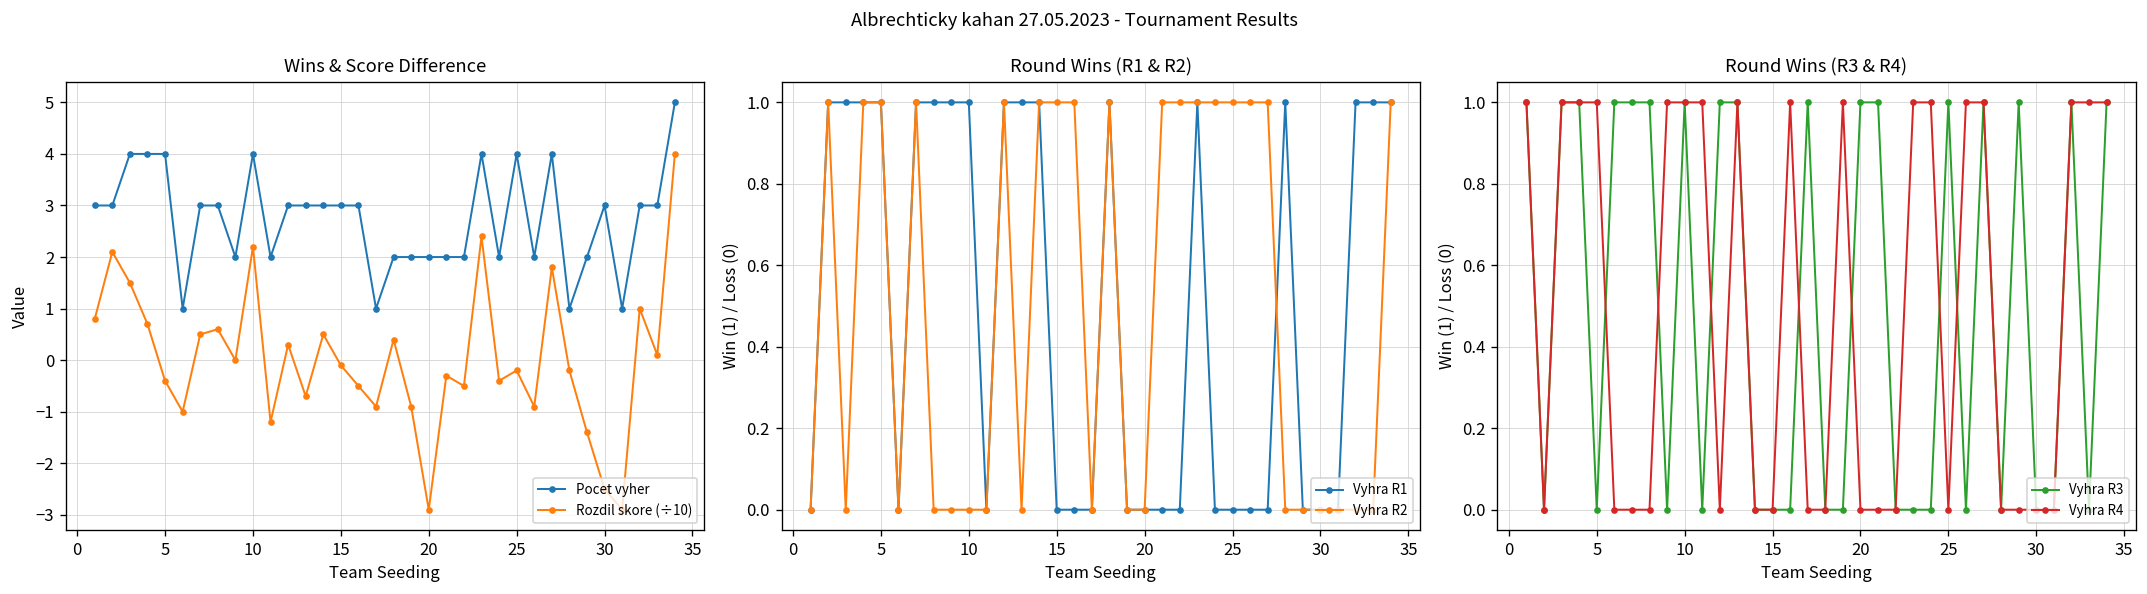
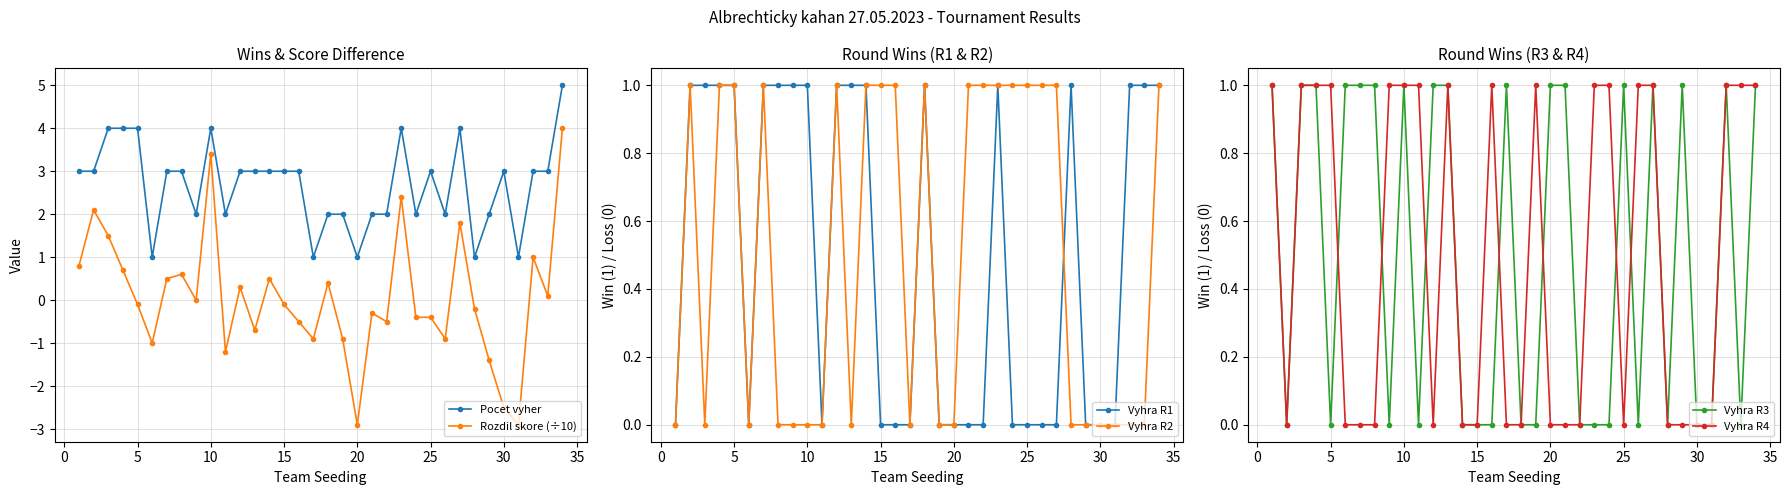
  {
    "Wins & Score Difference": {
      "Pocet vyher": {
        "5": 4,
        "10": 4,
        "15": 3,
-       "20": 2,
-       "25": 4,
+       "20": 1,
+       "25": 3,
        "30": 3
      },
      "Rozdil skore (÷10)": {
-       "5": -0.4,
-       "10": 2.2,
+       "5": -0.1,
+       "10": 3.4,
        "15": -0.1,
        "20": -2.9,
-       "25": -0.2
+       "25": -0.4
      }
    },
    "Round Wins (R1 & R2)": {
      "Vyhra R1": {
        "10": 1.00,
        "15": 0.00,
        "25": 0.00
      },
      "Vyhra R2": {
        "10": 0.00,
        "15": 1.00,
        "25": 1.00
      }
    },
    "Round Wins (R3 & R4)": {
      "Vyhra R3": {
        "5": 0.00,
        "20": 1.00,
        "25": 1.00
      },
      "Vyhra R4": {
        "5": 1.00,
        "20": 0.00,
        "25": 0.00
      }
    }
  }
